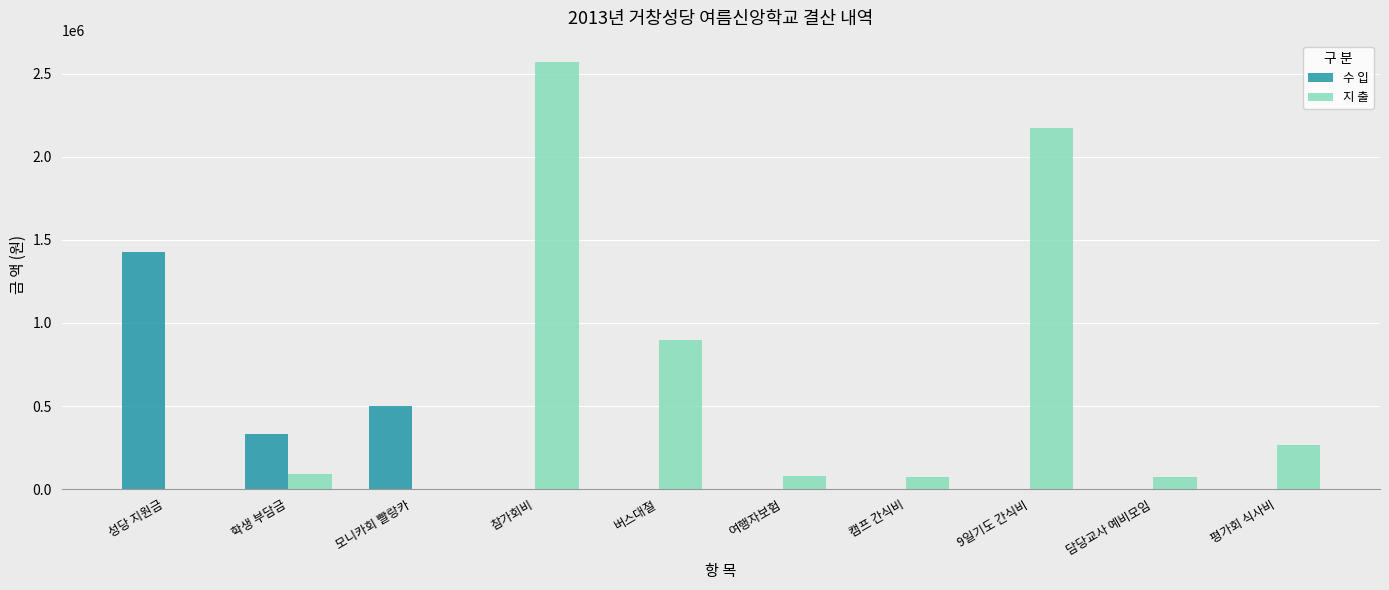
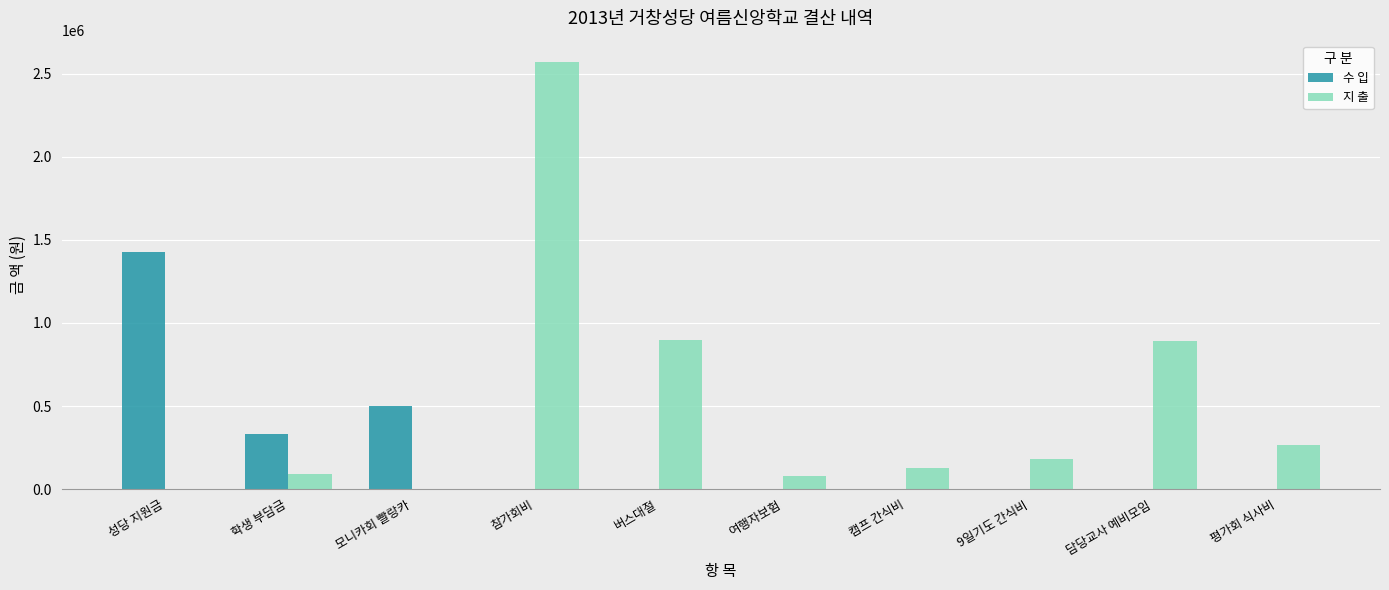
  {
    "수 입": {
      "성당 지원금": 1430000,
      "학생 부담금": 330000,
      "모니카회 빨랑카": 500000,
      "참가회비": 0,
      "버스대절": 0,
      "여행자보험": 0,
      "캠프 간식비": 0,
      "9일기도 간식비": 0,
      "담당교사 예비모임": 0,
      "평가회 식사비": 0
    },
    "지 출": {
      "성당 지원금": 0,
      "학생 부담금": 90000,
      "모니카회 빨랑카": 0,
      "참가회비": 2570000,
      "버스대절": 900000,
      "여행자보험": 80000,
-     "캠프 간식비": 70000,
-     "9일기도 간식비": 2170000,
-     "담당교사 예비모임": 70000,
+     "캠프 간식비": 130000,
+     "9일기도 간식비": 180000,
+     "담당교사 예비모임": 890000,
      "평가회 식사비": 270000
    }
  }
